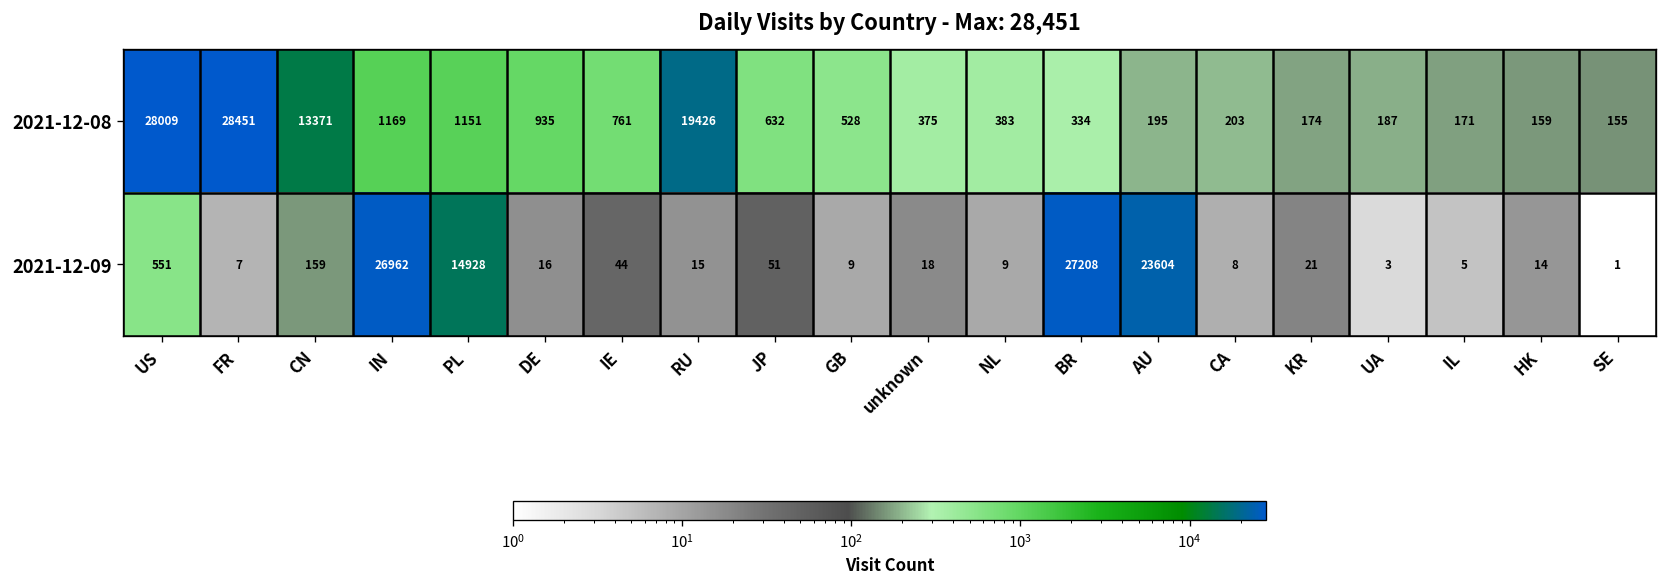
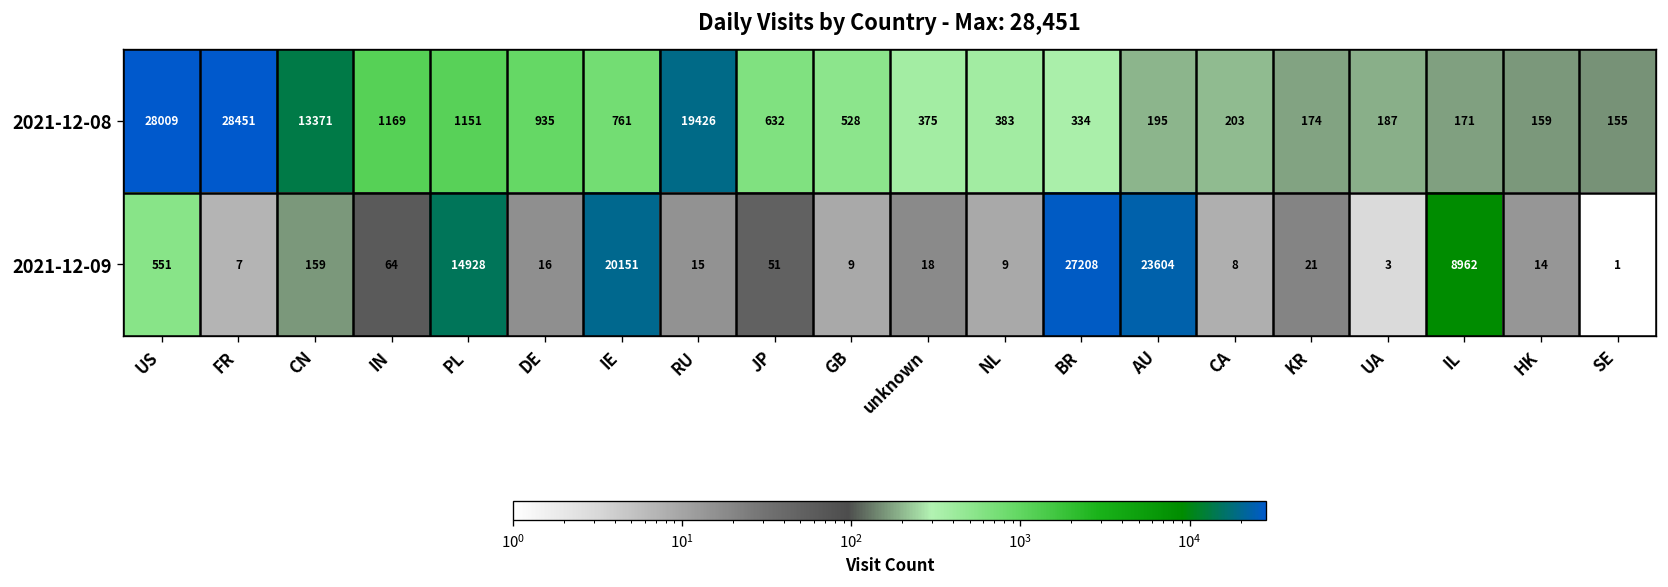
  {
    "2021-12-08": {
      "US": 28009,
      "FR": 28451,
      "CN": 13371,
      "IN": 1169,
      "PL": 1151,
      "DE": 935,
      "IE": 761,
      "RU": 19426,
      "JP": 632,
      "GB": 528,
      "unknown": 375,
      "NL": 383,
      "BR": 334,
      "AU": 195,
      "CA": 203,
      "KR": 174,
      "UA": 187,
      "IL": 171,
      "HK": 159,
      "SE": 155
    },
    "2021-12-09": {
      "US": 551,
      "FR": 7,
      "CN": 159,
-     "IN": 26962,
+     "IN": 64,
      "PL": 14928,
      "DE": 16,
-     "IE": 44,
+     "IE": 20151,
      "RU": 15,
      "JP": 51,
      "GB": 9,
      "unknown": 18,
      "NL": 9,
      "BR": 27208,
      "AU": 23604,
      "CA": 8,
      "KR": 21,
      "UA": 3,
-     "IL": 5,
+     "IL": 8962,
      "HK": 14,
      "SE": 1
    }
  }
